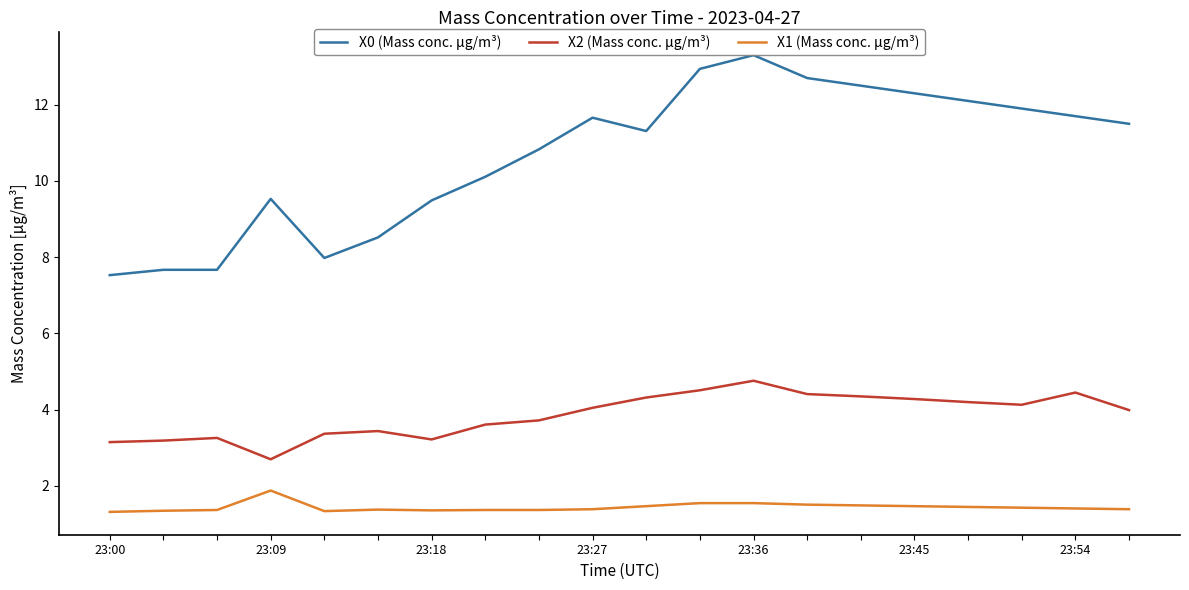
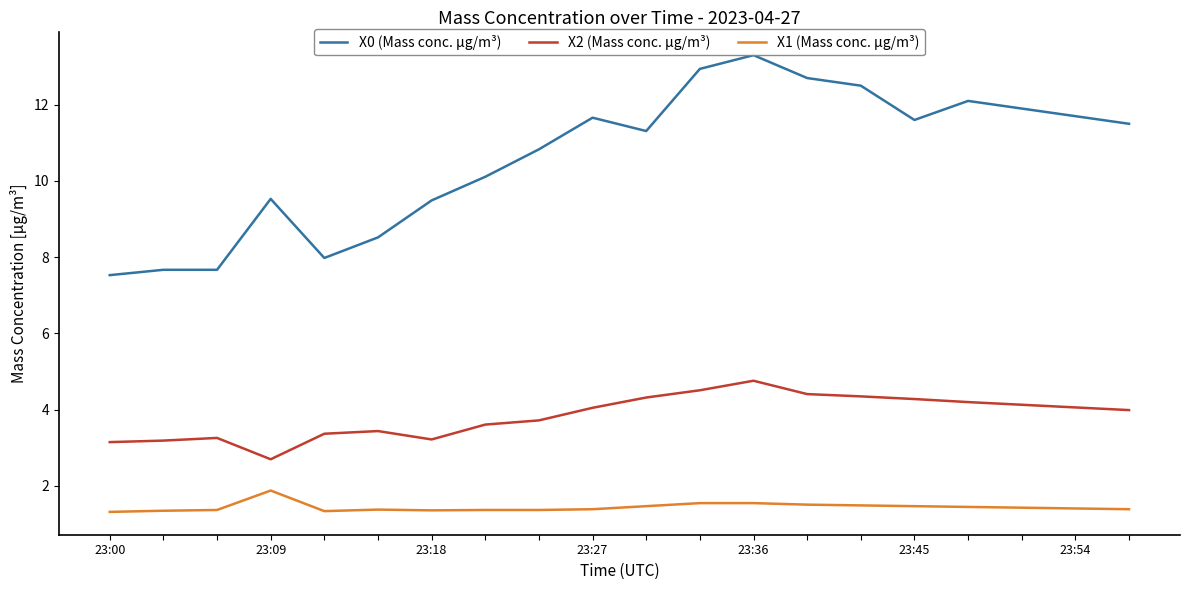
  {
    "X0 (Mass conc. μg/m³)": {
      "23:00": 7.5,
      "23:09": 9.5,
      "23:18": 9.5,
      "23:27": 11.7,
-     "23:45": 12.3,
+     "23:45": 11.6,
      "23:54": 11.7
    },
    "X2 (Mass conc. μg/m³)": {
      "23:00": 3.2,
      "23:09": 2.7,
      "23:18": 3.2,
      "23:27": 4.1,
      "23:36": 4.8,
      "23:45": 4.3,
-     "23:54": 4.5
+     "23:54": 4.1
    },
    "X1 (Mass conc. μg/m³)": {
      "23:00": 1.3,
      "23:09": 1.9,
      "23:18": 1.4,
      "23:27": 1.4,
      "23:36": 1.6,
      "23:45": 1.5,
      "23:54": 1.4
    }
  }
